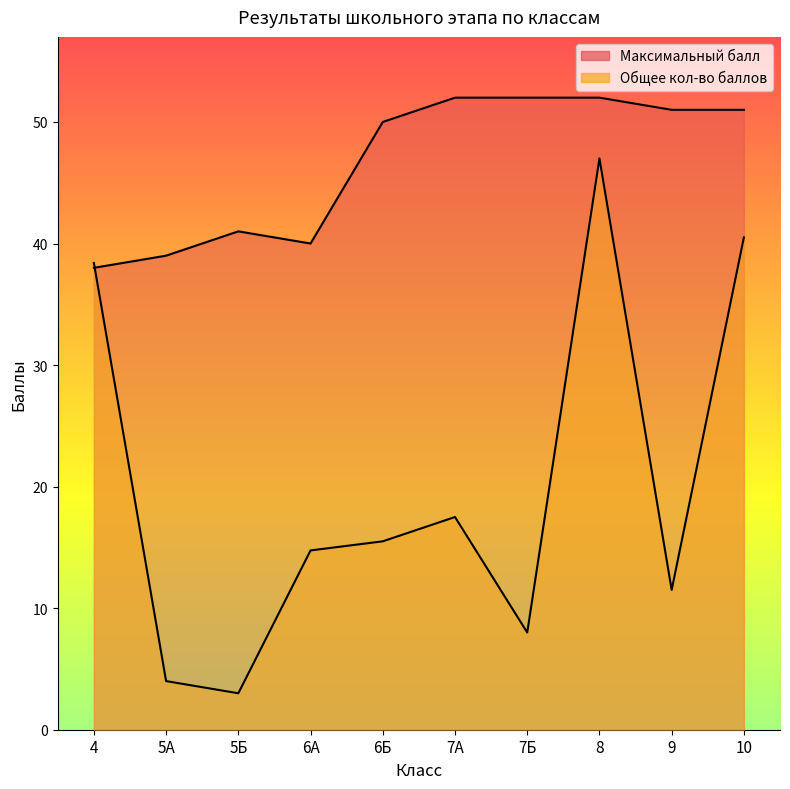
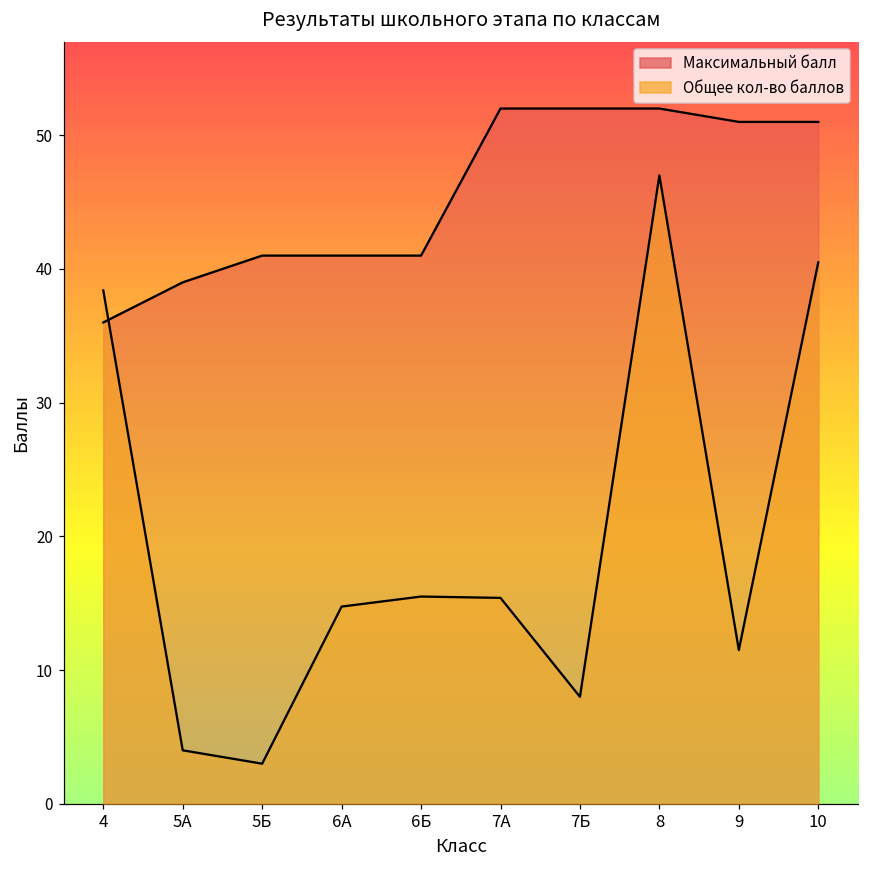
  {
    "Максимальный балл": {
-     "4": 38,
+     "4": 36,
      "5А": 39,
      "5Б": 41,
-     "6А": 40,
-     "6Б": 50,
+     "6А": 41,
+     "6Б": 41,
      "7А": 52,
      "7Б": 52,
      "8": 52,
      "9": 51,
      "10": 51
    },
    "Общее кол-во баллов": {
      "4": 38.4,
      "5А": 4.0,
      "5Б": 3.0,
      "6А": 14.8,
      "6Б": 15.5,
-     "7А": 17.5,
+     "7А": 15.4,
      "7Б": 8.0,
      "8": 47.0,
      "9": 11.5,
      "10": 40.5
    }
  }
